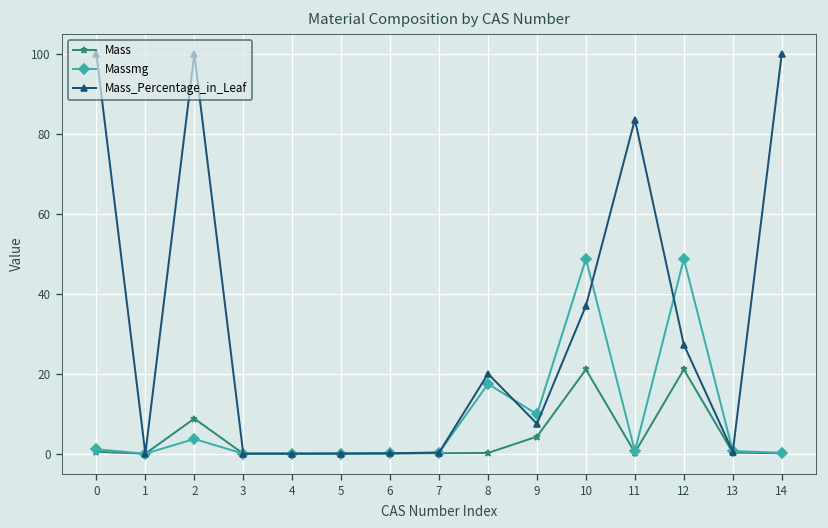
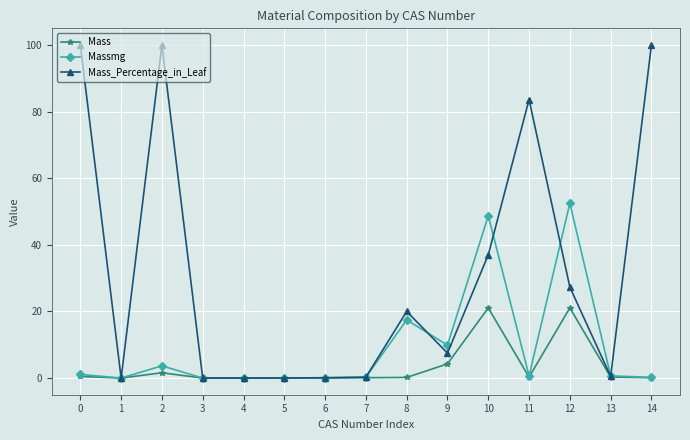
  {
    "Mass": {
-     "2": 9,
+     "2": 2,
      "8": 0,
      "9": 4,
      "10": 21,
      "12": 21
    },
    "Massmg": {
      "2": 4,
      "8": 17,
      "9": 10,
      "10": 49,
-     "12": 49
+     "12": 52
    },
    "Mass_Percentage_in_Leaf": {
      "8": 20,
      "9": 8,
      "10": 37,
      "11": 84,
      "12": 27,
      "14": 100
    }
  }
